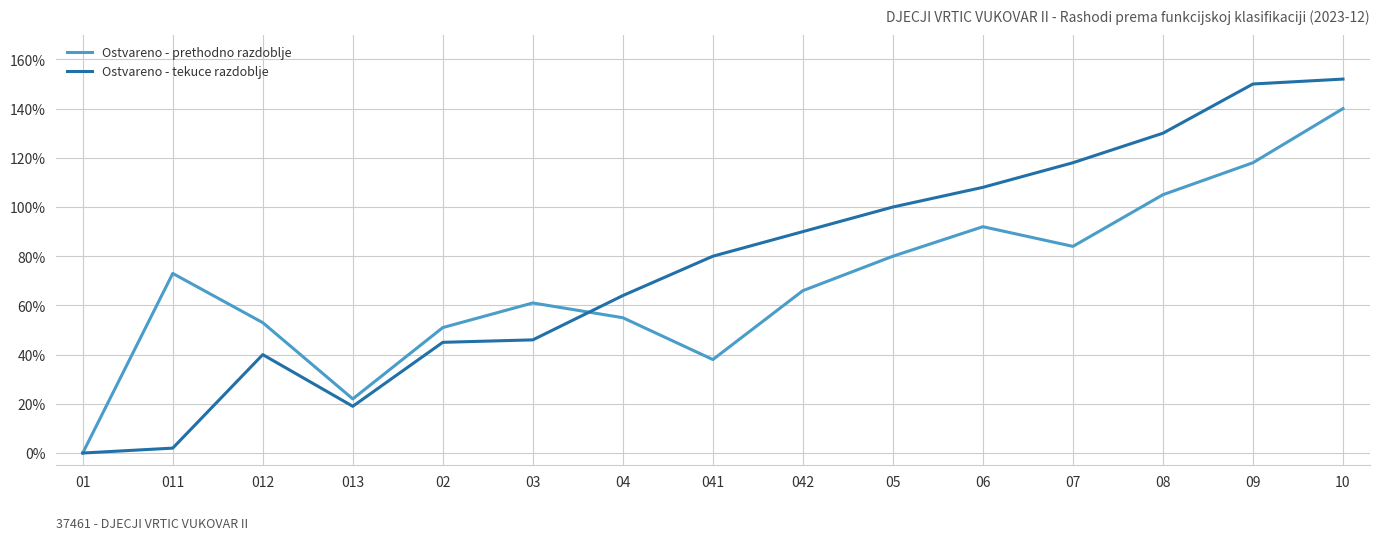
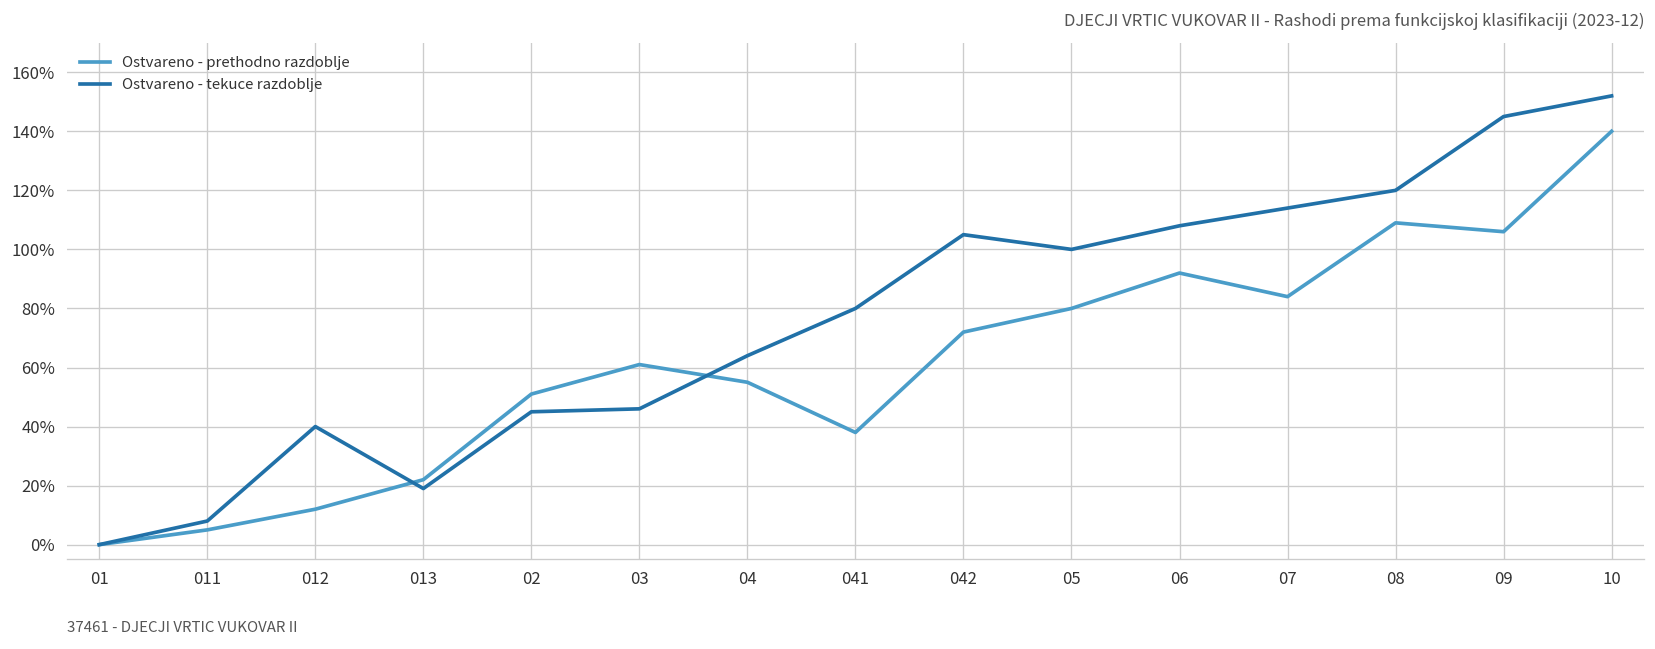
  {
    "Ostvareno - prethodno razdoblje": {
-     "011": "73%",
-     "012": "53%",
+     "011": "5%",
+     "012": "12%",
      "013": "22%",
      "02": "51%",
      "03": "61%",
      "04": "55%",
      "041": "38%",
-     "042": "66%",
+     "042": "72%",
      "05": "80%",
      "06": "92%",
      "07": "84%",
-     "08": "105%",
-     "09": "118%",
+     "08": "109%",
+     "09": "106%",
      "10": "140%"
    },
    "Ostvareno - tekuce razdoblje": {
-     "011": "2%",
+     "011": "8%",
      "012": "40%",
      "013": "19%",
      "02": "45%",
      "03": "46%",
      "04": "64%",
      "041": "80%",
-     "042": "90%",
+     "042": "105%",
      "05": "100%",
      "06": "108%",
-     "07": "118%",
-     "08": "130%",
-     "09": "150%",
+     "07": "114%",
+     "08": "120%",
+     "09": "145%",
      "10": "152%"
    }
  }
